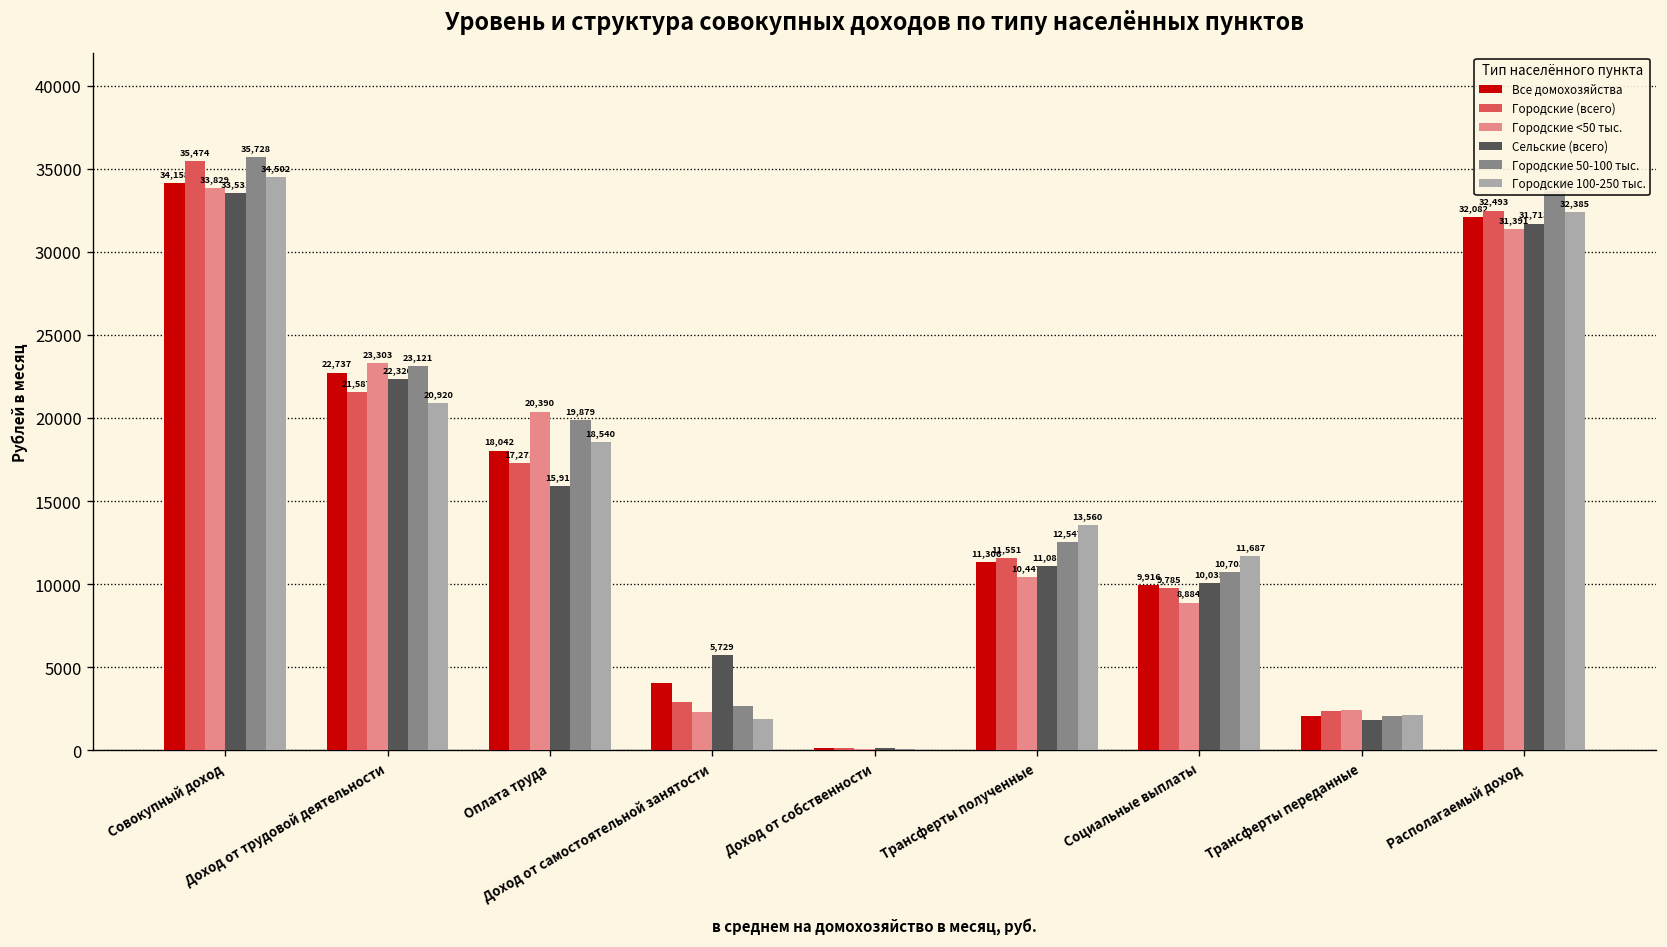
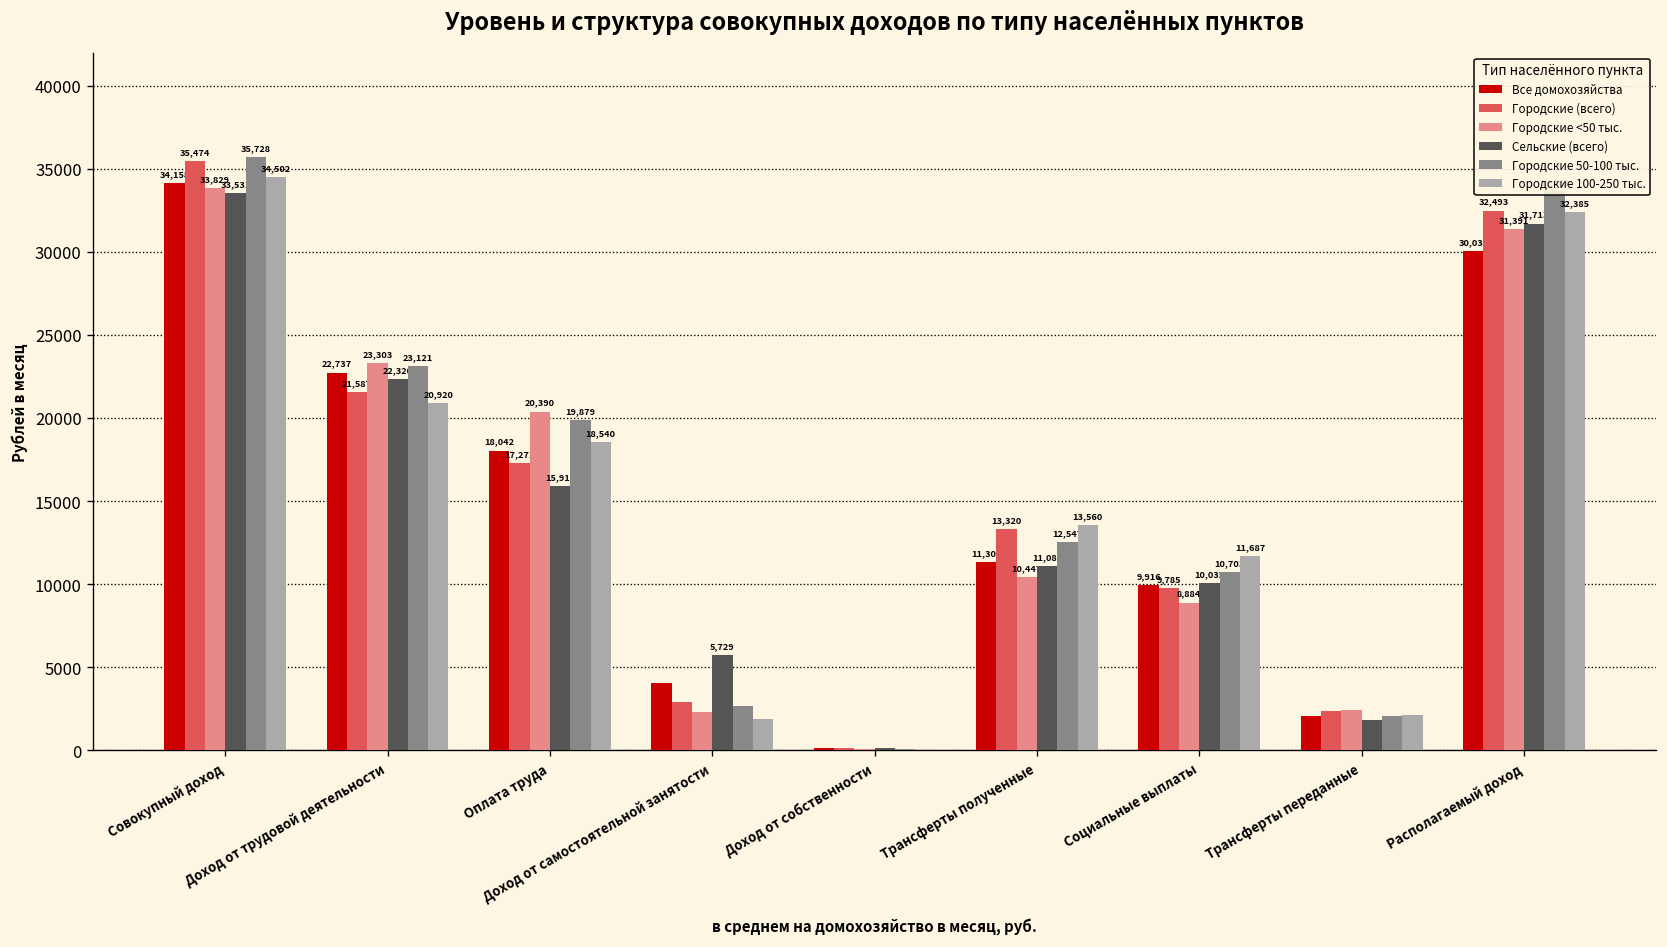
  {
    "Все домохозяйства": {
      "Совокупный доход": "34,158",
      "Доход от трудовой деятельности": "22,737",
      "Оплата труда": "18,042",
      "Трансферты полученные": "11,306",
      "Социальные выплаты": "9,916",
-     "Располагаемый доход": "32,082"
+     "Располагаемый доход": "30,038"
    },
    "Городские (всего)": {
      "Совокупный доход": "35,474",
      "Доход от трудовой деятельности": "21,587",
      "Оплата труда": "17,271",
-     "Трансферты полученные": "11,551",
+     "Трансферты полученные": "13,320",
      "Социальные выплаты": "9,785",
      "Располагаемый доход": "32,493"
    },
    "Городские <50 тыс.": {
      "Доход от трудовой деятельности": "23,303",
      "Оплата труда": "20,390",
      "Трансферты полученные": "10,447",
      "Социальные выплаты": "8,884"
    },
    "Сельские (всего)": {
      "Доход от трудовой деятельности": "22,320",
      "Оплата труда": "15,915",
      "Доход от самостоятельной занятости": "5,729",
      "Трансферты полученные": "11,086",
      "Социальные выплаты": "10,035"
    }
  }
